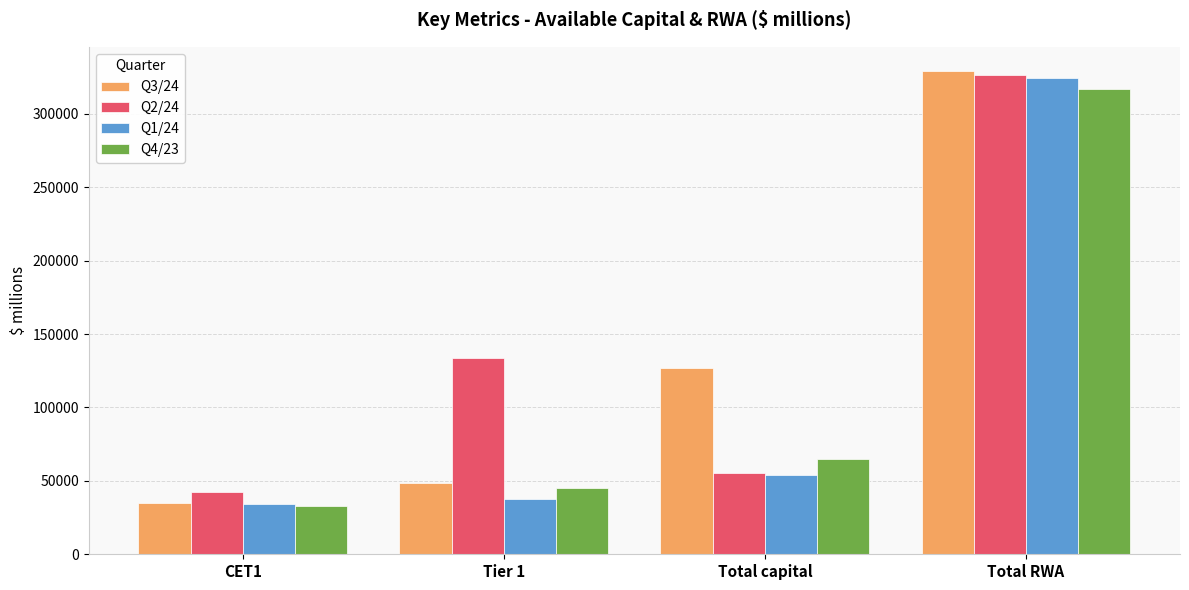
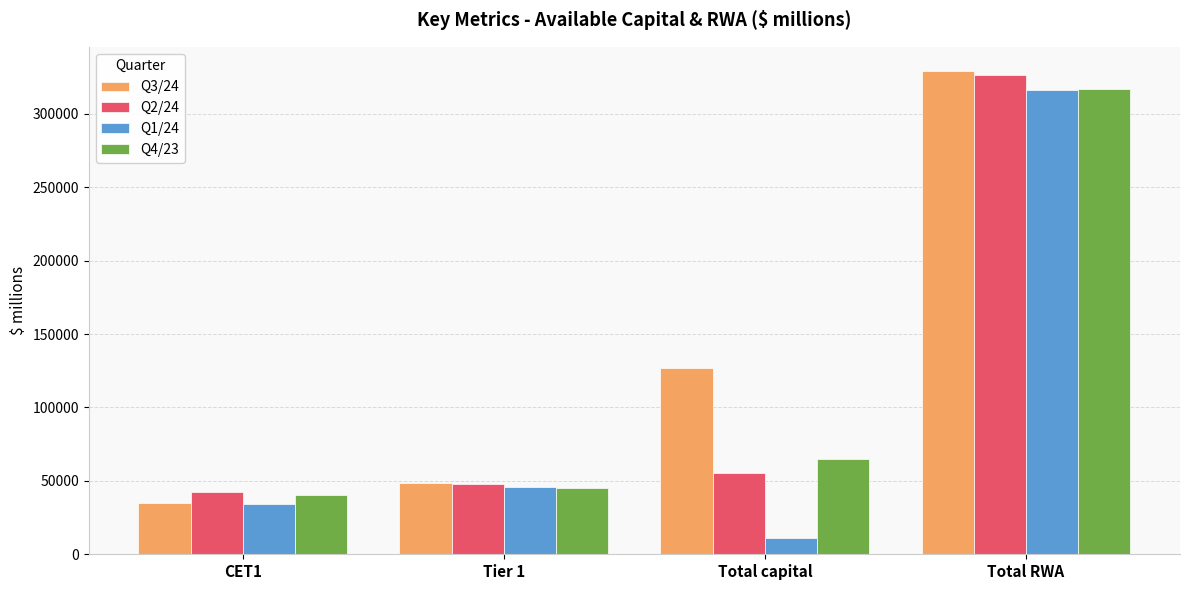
  {
    "Q3/24": {
      "CET1": 35000,
      "Tier 1": 49000,
      "Total capital": 127000,
      "Total RWA": 329000
    },
    "Q2/24": {
      "CET1": 43000,
-     "Tier 1": 134000,
+     "Tier 1": 48000,
      "Total capital": 55000,
      "Total RWA": 327000
    },
    "Q1/24": {
      "CET1": 34000,
-     "Tier 1": 37000,
-     "Total capital": 54000,
-     "Total RWA": 324000
+     "Tier 1": 46000,
+     "Total capital": 11000,
+     "Total RWA": 316000
    },
    "Q4/23": {
-     "CET1": 33000,
+     "CET1": 40000,
      "Tier 1": 45000,
      "Total capital": 65000,
      "Total RWA": 317000
    }
  }
